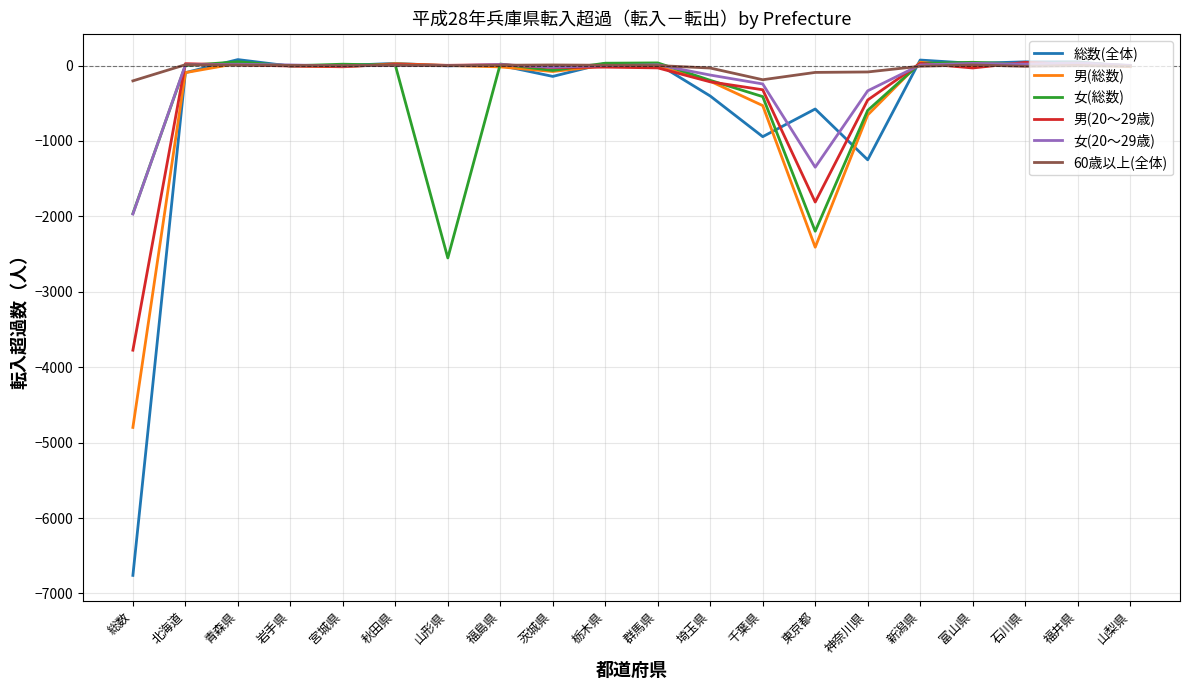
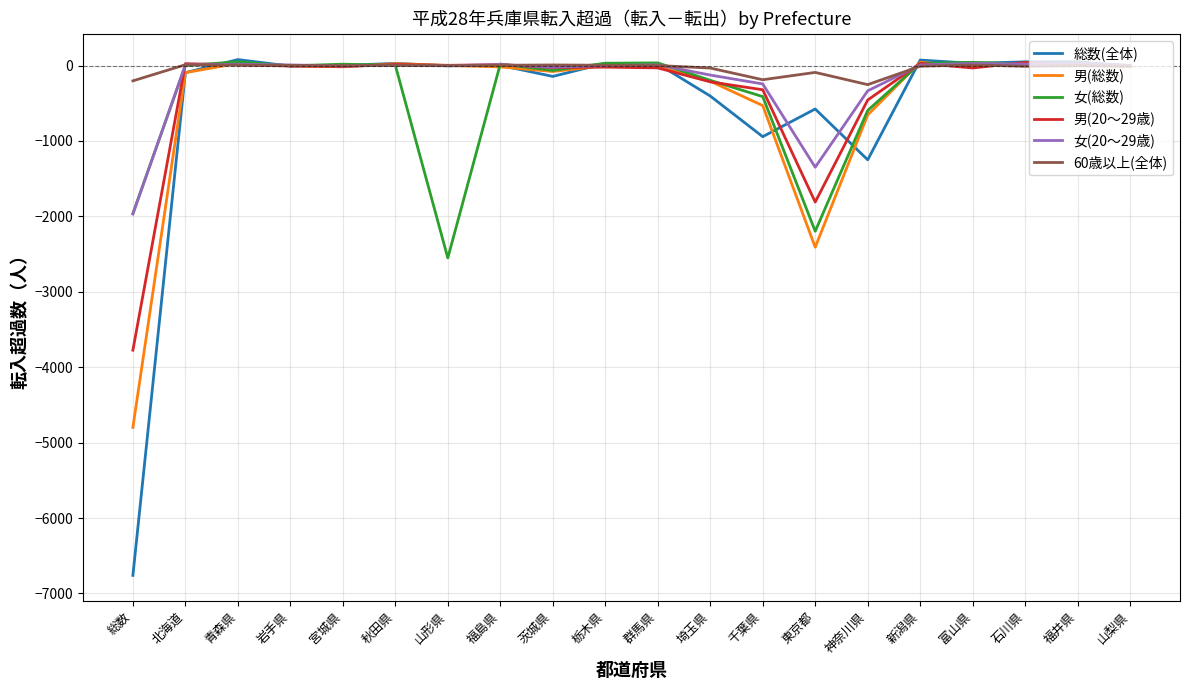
  {
    "総数(全体)": {
      "総数": -6800,
      "茨城県": -100,
      "埼玉県": -400,
      "千葉県": -900,
      "東京都": -600,
      "神奈川県": -1300
    },
    "男(総数)": {
      "総数": -4800,
      "千葉県": -500,
      "東京都": -2400,
      "神奈川県": -700
    },
    "女(総数)": {
      "山形県": -2600,
      "千葉県": -400,
      "東京都": -2200,
      "神奈川県": -600
    },
    "男(20～29歳)": {
      "総数": -3800,
      "千葉県": -300,
      "東京都": -1800,
      "神奈川県": -500
    },
    "女(20～29歳)": {
      "埼玉県": -100,
      "千葉県": -200,
      "東京都": -1300,
      "神奈川県": -300
    },
    "60歳以上(全体)": {
      "総数": -200,
      "埼玉県": 0,
      "千葉県": -200,
      "東京都": -100,
-     "神奈川県": -100
+     "神奈川県": -300
    }
  }
